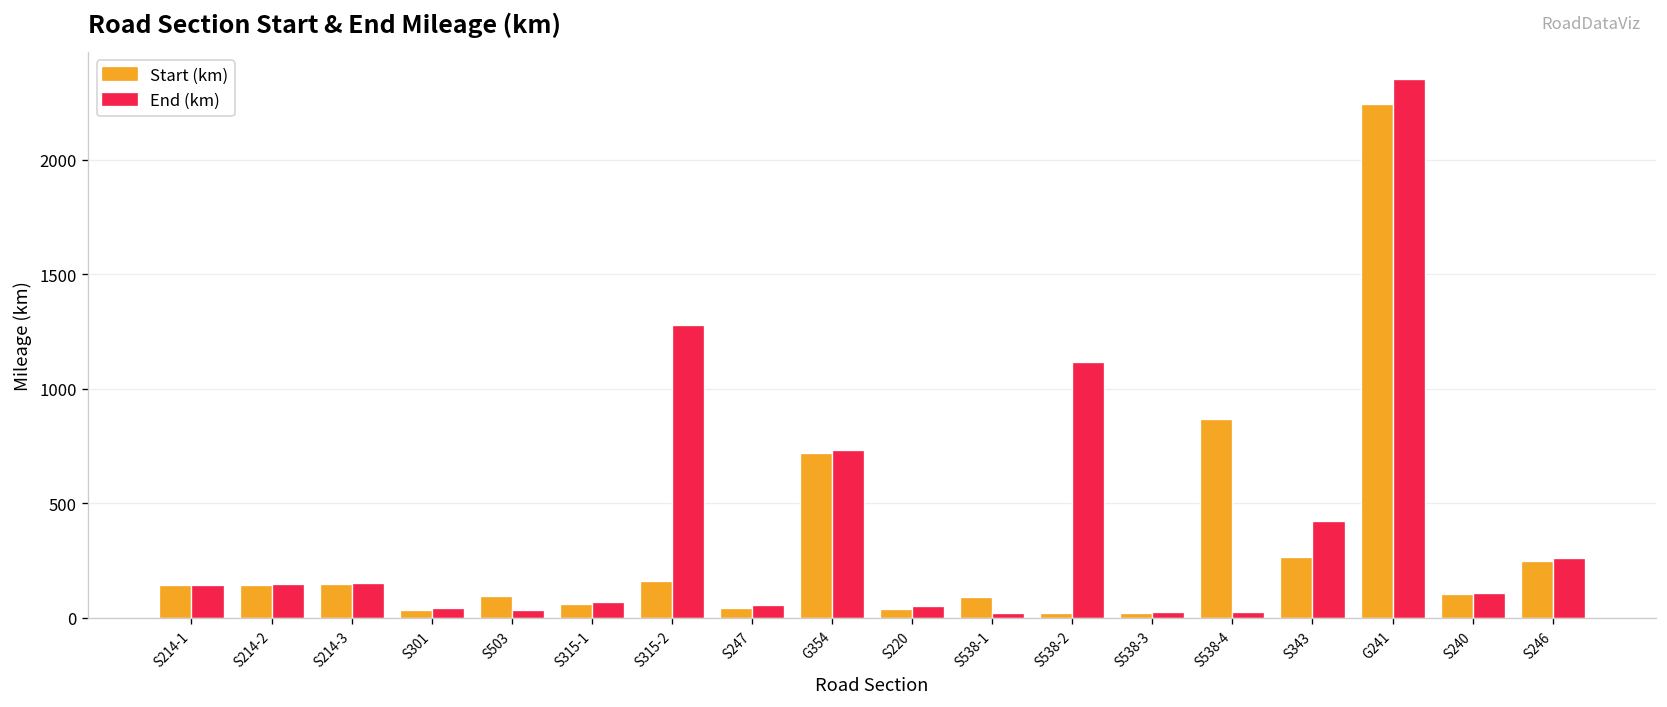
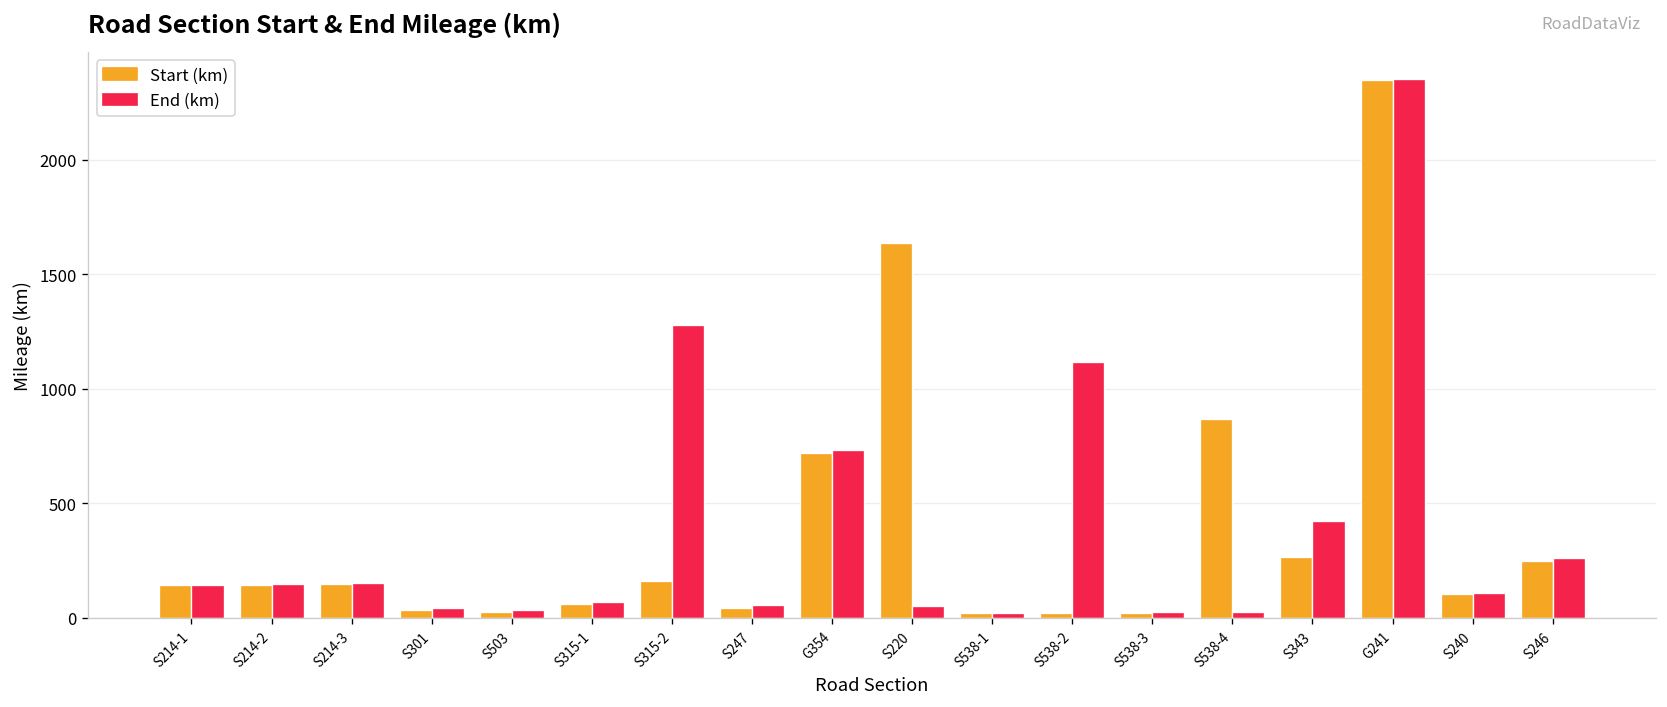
  {
    "Start (km)": {
      "S214-1": 140,
      "S214-2": 140,
      "S214-3": 150,
      "S301": 30,
-     "S503": 90,
+     "S503": 30,
      "S315-1": 60,
      "S315-2": 160,
      "S247": 40,
      "G354": 720,
-     "S220": 40,
-     "S538-1": 90,
+     "S220": 1640,
+     "S538-1": 20,
      "S538-2": 20,
      "S538-3": 20,
      "S538-4": 870,
      "S343": 260,
-     "G241": 2240,
+     "G241": 2350,
      "S240": 110,
      "S246": 250
    },
    "End (km)": {
      "S214-1": 140,
      "S214-2": 150,
      "S214-3": 150,
      "S301": 40,
      "S503": 30,
      "S315-1": 70,
      "S315-2": 1280,
      "S247": 50,
      "G354": 730,
      "S220": 50,
      "S538-1": 20,
      "S538-2": 1110,
      "S538-3": 20,
      "S538-4": 30,
      "S343": 420,
      "G241": 2350,
      "S240": 110,
      "S246": 260
    }
  }
